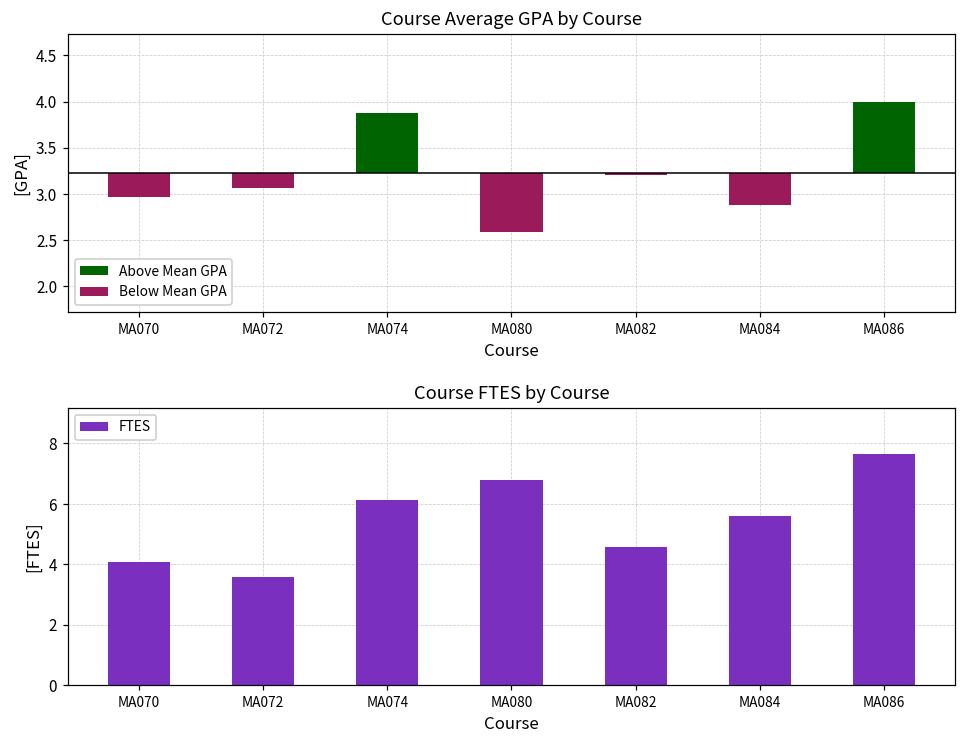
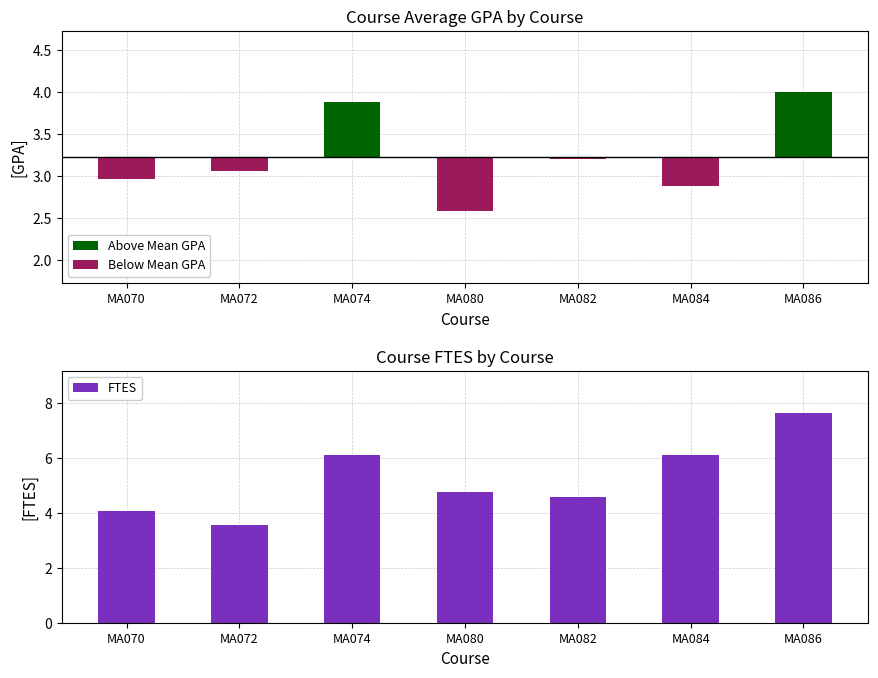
  {
    "Course Average GPA by Course": {
      "Above Mean GPA": {
        "MA070": 0.0,
        "MA072": 0.0,
        "MA074": 0.7,
        "MA080": 0.0,
        "MA082": 0.0,
        "MA084": 0.0,
        "MA086": 0.8
      },
      "Below Mean GPA": {
        "MA070": -0.3,
        "MA072": -0.2,
        "MA074": 0.0,
        "MA080": -0.6,
        "MA084": -0.3,
        "MA086": 0.0
      }
    },
    "Course FTES by Course": {
      "MA070": 4.1,
      "MA072": 3.6,
      "MA074": 6.1,
-     "MA080": 6.8,
+     "MA080": 4.8,
      "MA082": 4.6,
-     "MA084": 5.6,
+     "MA084": 6.1,
      "MA086": 7.7
    }
  }
